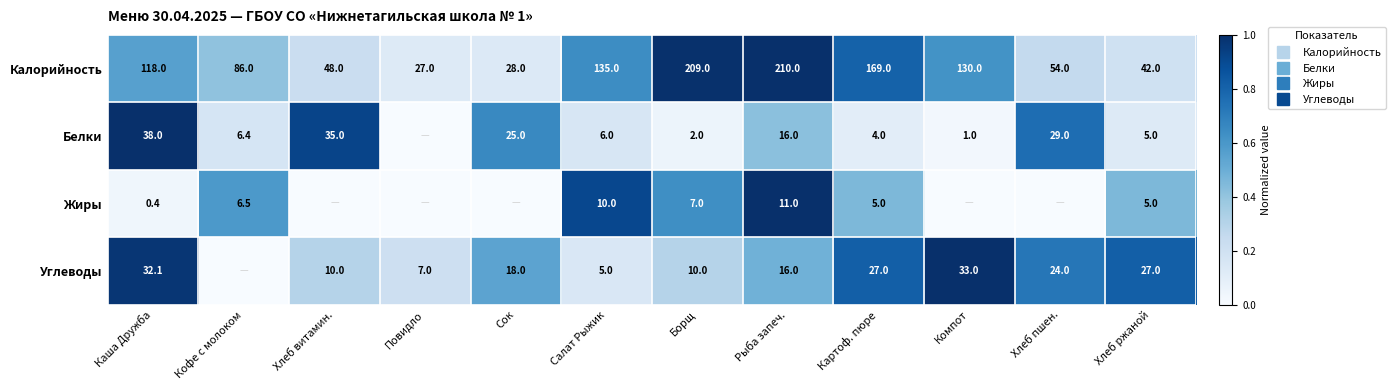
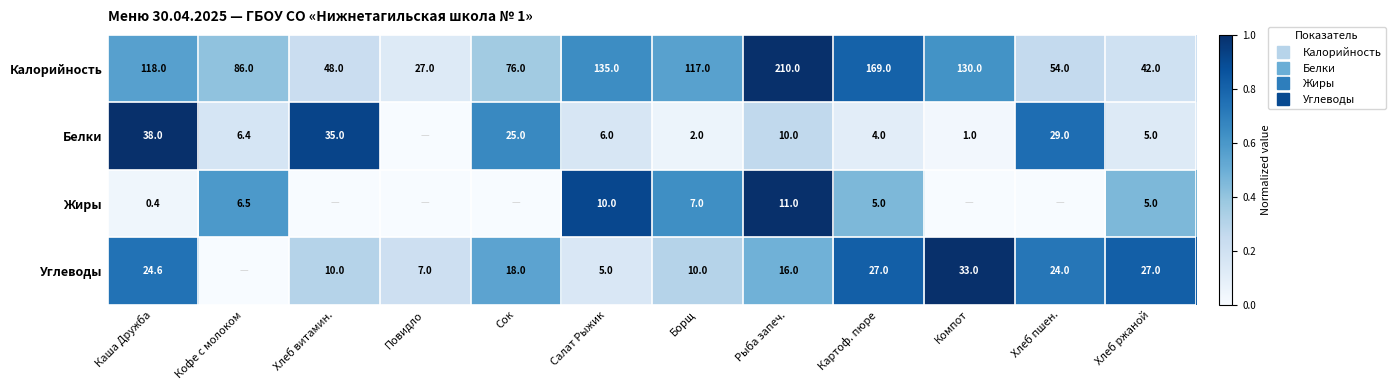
  {
    "Калорийность": {
      "Каша Дружба": 118.0,
      "Кофе с молоком": 86.0,
      "Хлеб витамин.": 48.0,
      "Повидло": 27.0,
-     "Сок": 28.0,
+     "Сок": 76.0,
      "Салат Рыжик": 135.0,
-     "Борщ": 209.0,
+     "Борщ": 117.0,
      "Рыба запеч.": 210.0,
      "Картоф. пюре": 169.0,
      "Компот": 130.0,
      "Хлеб пшен.": 54.0,
      "Хлеб ржаной": 42.0
    },
    "Белки": {
      "Каша Дружба": 38.0,
      "Кофе с молоком": 6.4,
      "Хлеб витамин.": 35.0,
      "Сок": 25.0,
      "Салат Рыжик": 6.0,
      "Борщ": 2.0,
-     "Рыба запеч.": 16.0,
+     "Рыба запеч.": 10.0,
      "Картоф. пюре": 4.0,
      "Компот": 1.0,
      "Хлеб пшен.": 29.0,
      "Хлеб ржаной": 5.0
    },
    "Жиры": {
      "Каша Дружба": 0.4,
      "Кофе с молоком": 6.5,
      "Салат Рыжик": 10.0,
      "Борщ": 7.0,
      "Рыба запеч.": 11.0,
      "Картоф. пюре": 5.0,
      "Хлеб ржаной": 5.0
    },
    "Углеводы": {
-     "Каша Дружба": 32.1,
+     "Каша Дружба": 24.6,
      "Хлеб витамин.": 10.0,
      "Повидло": 7.0,
      "Сок": 18.0,
      "Салат Рыжик": 5.0,
      "Борщ": 10.0,
      "Рыба запеч.": 16.0,
      "Картоф. пюре": 27.0,
      "Компот": 33.0,
      "Хлеб пшен.": 24.0,
      "Хлеб ржаной": 27.0
    }
  }
